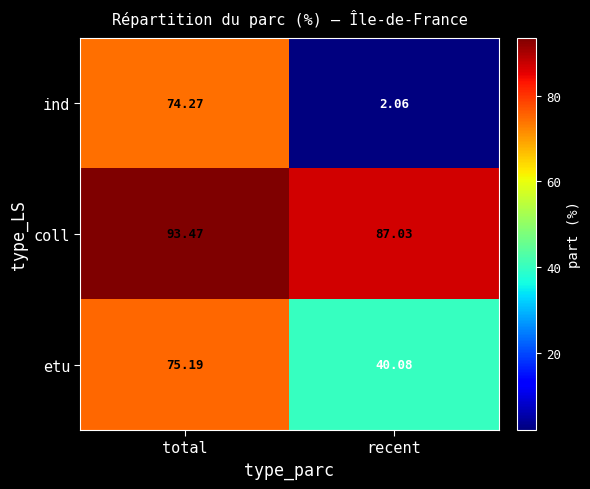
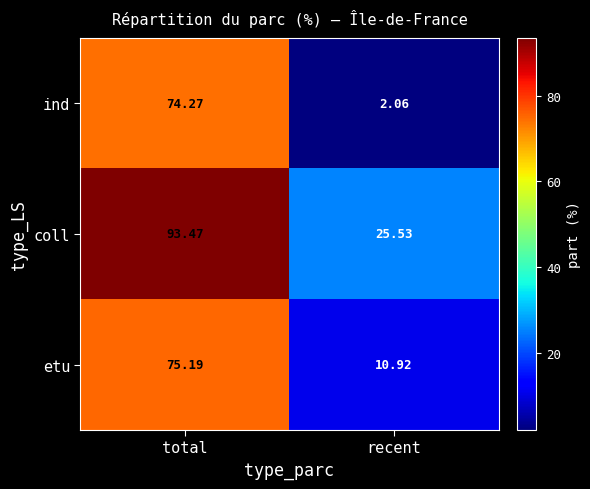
  {
    "ind": {
      "total": 74.27,
      "recent": 2.06
    },
    "coll": {
      "total": 93.47,
-     "recent": 87.03
+     "recent": 25.53
    },
    "etu": {
      "total": 75.19,
-     "recent": 40.08
+     "recent": 10.92
    }
  }
